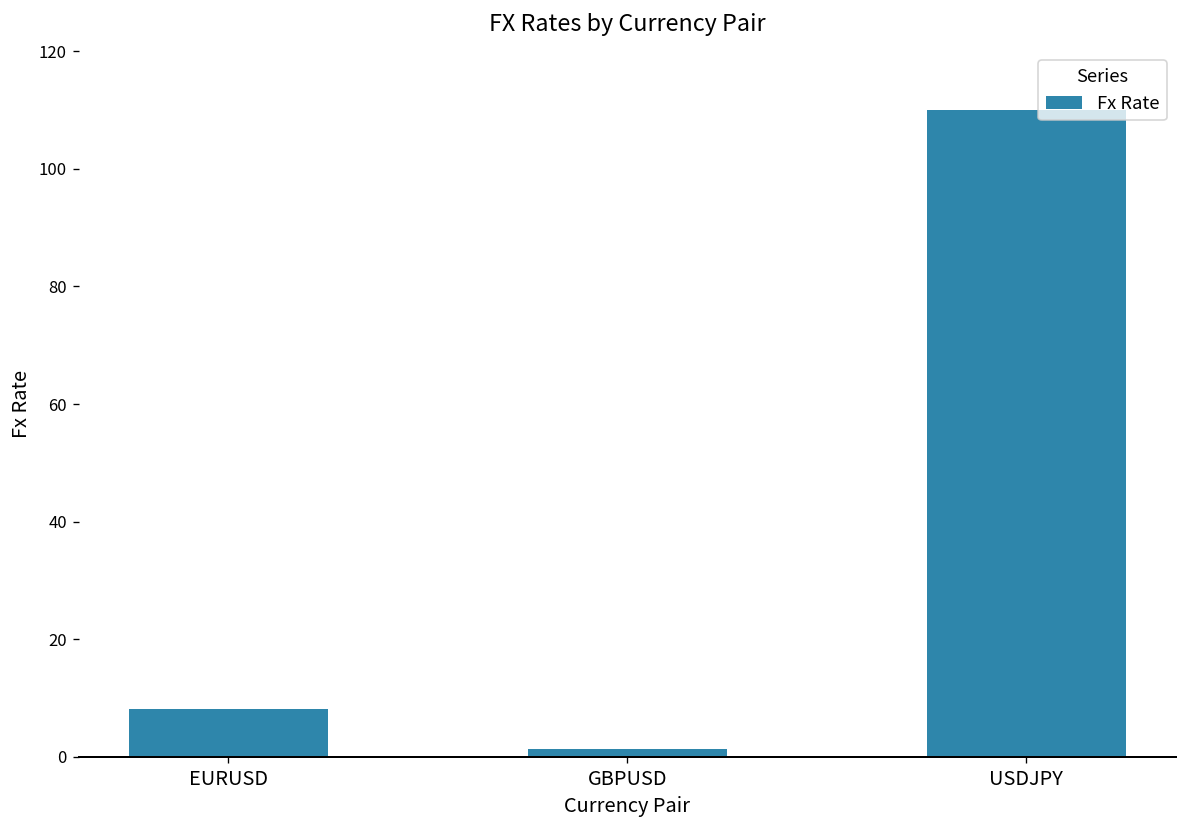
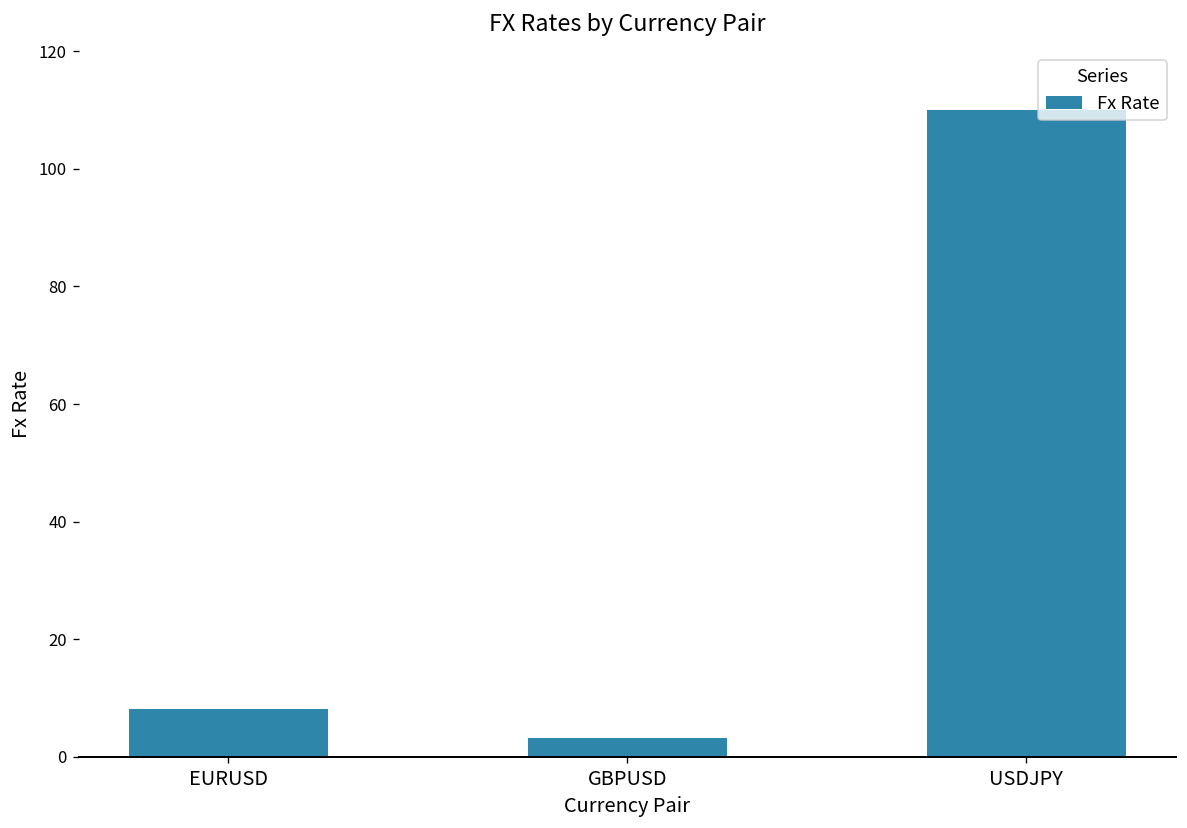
  {
    "EURUSD": 8,
-   "GBPUSD": 1,
+   "GBPUSD": 3,
    "USDJPY": 110
  }
